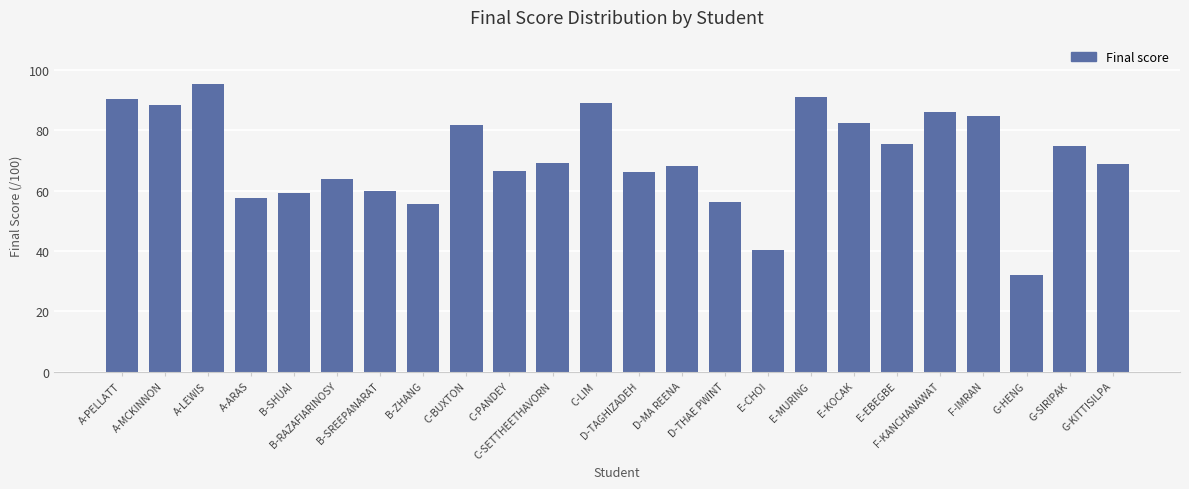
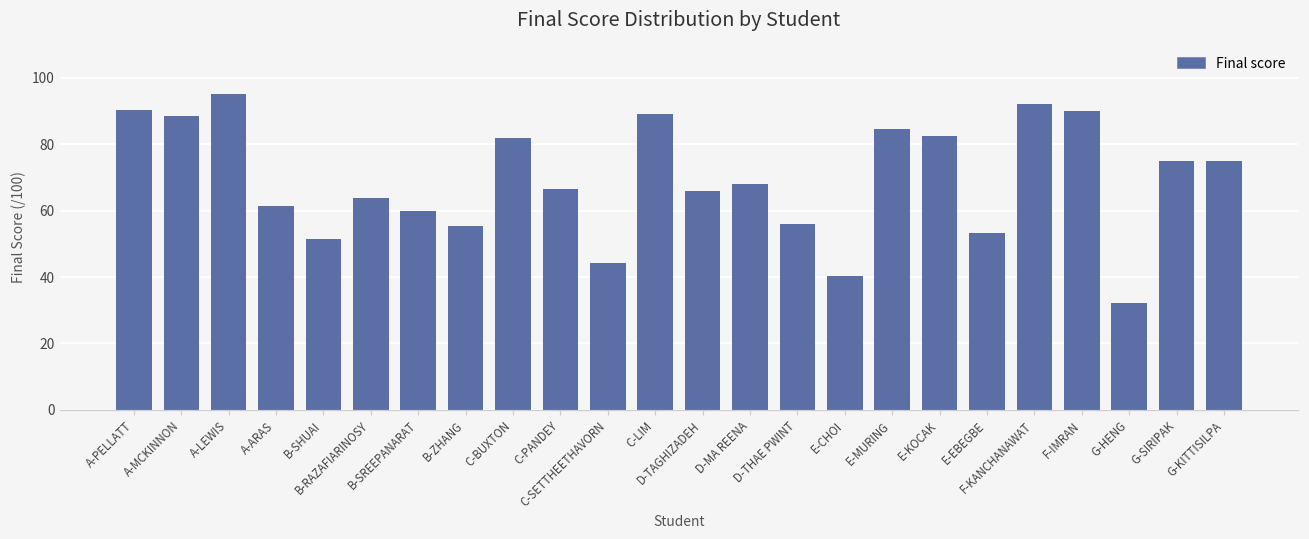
  {
    "A-PELLATT": 90,
    "A-MCKINNON": 88,
    "A-LEWIS": 95,
-   "A-ARAS": 58,
-   "B-SHUAI": 59,
+   "A-ARAS": 61,
+   "B-SHUAI": 52,
    "B-RAZAFIARINOSY": 64,
    "B-SREEPANARAT": 60,
    "B-ZHANG": 56,
    "C-BUXTON": 82,
    "C-PANDEY": 67,
-   "C-SETTHEETHAVORN": 69,
+   "C-SETTHEETHAVORN": 44,
    "C-LIM": 89,
    "D-TAGHIZADEH": 66,
    "D-MA REENA": 68,
    "D-THAE PWINT": 56,
    "E-CHOI": 40,
-   "E-MURING": 91,
+   "E-MURING": 85,
    "E-KOCAK": 83,
-   "E-EBEGBE": 75,
-   "F-KANCHANAWAT": 86,
-   "F-IMRAN": 85,
+   "E-EBEGBE": 53,
+   "F-KANCHANAWAT": 92,
+   "F-IMRAN": 90,
    "G-HENG": 32,
    "G-SIRIPAK": 75,
-   "G-KITTISILPA": 69
+   "G-KITTISILPA": 75
  }
